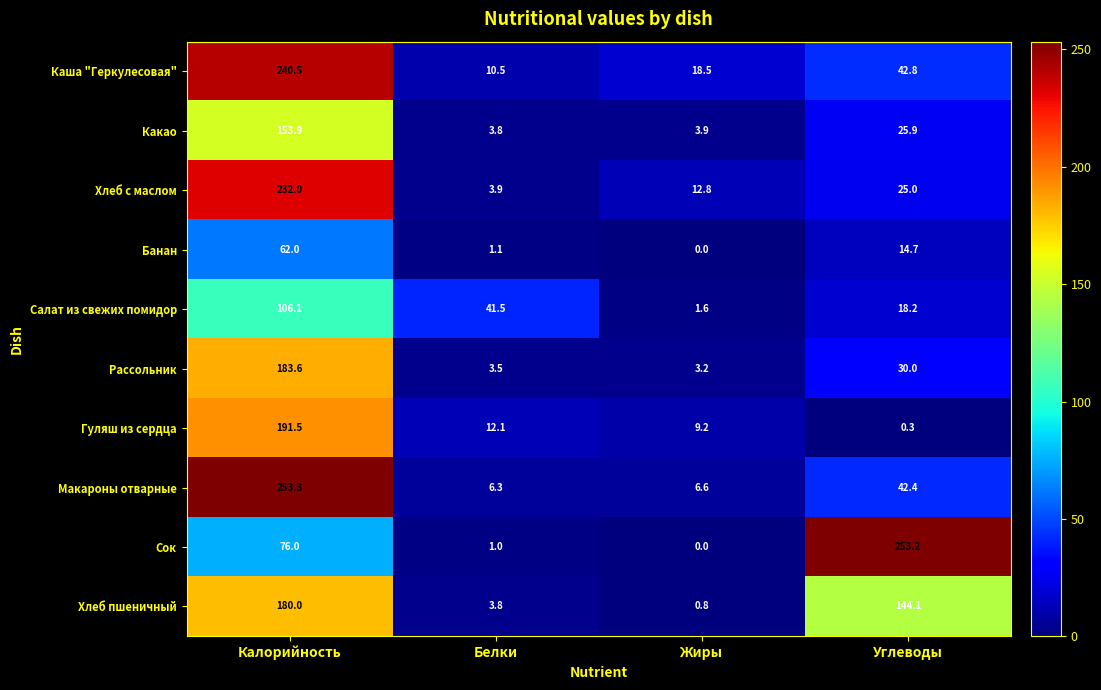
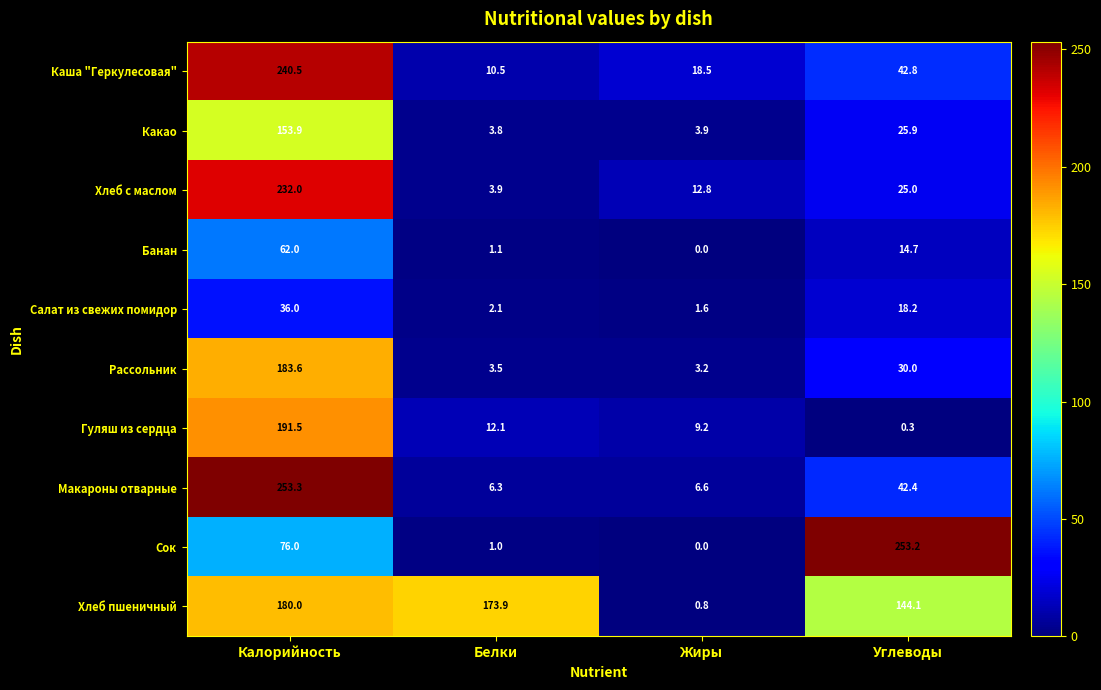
  {
    "Каша \"Геркулесовая\"": {
      "Калорийность": 240.5,
      "Белки": 10.5,
      "Жиры": 18.5,
      "Углеводы": 42.8
    },
    "Какао": {
      "Калорийность": 153.9,
      "Белки": 3.8,
      "Жиры": 3.9,
      "Углеводы": 25.9
    },
    "Хлеб с маслом": {
      "Калорийность": 232.0,
      "Белки": 3.9,
      "Жиры": 12.8,
      "Углеводы": 25.0
    },
    "Банан": {
      "Калорийность": 62.0,
      "Белки": 1.1,
      "Жиры": 0.0,
      "Углеводы": 14.7
    },
    "Салат из свежих помидор": {
-     "Калорийность": 106.1,
-     "Белки": 41.5,
+     "Калорийность": 36.0,
+     "Белки": 2.1,
      "Жиры": 1.6,
      "Углеводы": 18.2
    },
    "Рассольник": {
      "Калорийность": 183.6,
      "Белки": 3.5,
      "Жиры": 3.2,
      "Углеводы": 30.0
    },
    "Гуляш из сердца": {
      "Калорийность": 191.5,
      "Белки": 12.1,
      "Жиры": 9.2,
      "Углеводы": 0.3
    },
    "Макароны отварные": {
      "Калорийность": 253.3,
      "Белки": 6.3,
      "Жиры": 6.6,
      "Углеводы": 42.4
    },
    "Сок": {
      "Калорийность": 76.0,
      "Белки": 1.0,
      "Жиры": 0.0,
      "Углеводы": 253.2
    },
    "Хлеб пшеничный": {
      "Калорийность": 180.0,
-     "Белки": 3.8,
+     "Белки": 173.9,
      "Жиры": 0.8,
      "Углеводы": 144.1
    }
  }
